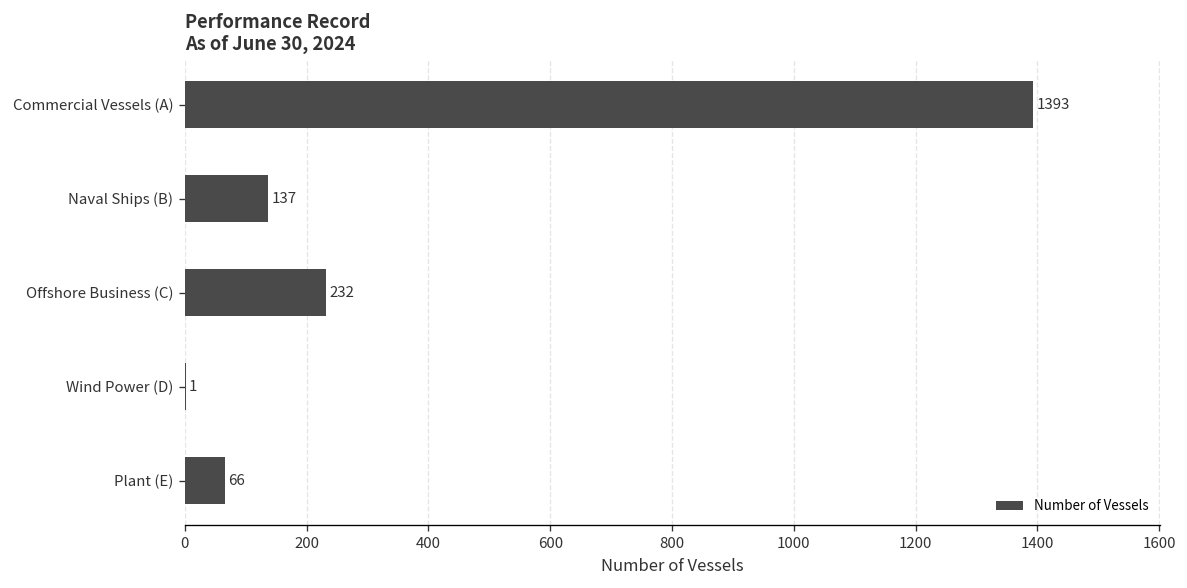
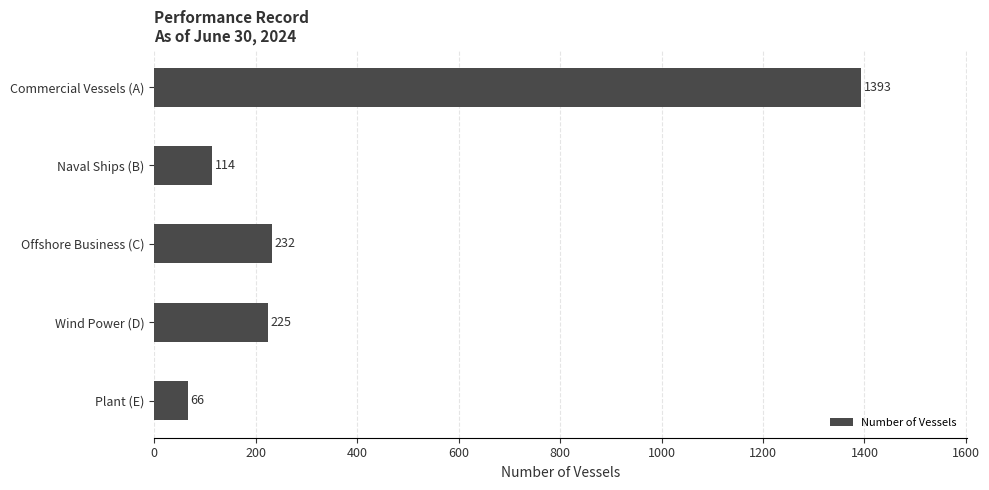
  {
    "Commercial Vessels (A)": 1393,
-   "Naval Ships (B)": 137,
+   "Naval Ships (B)": 114,
    "Offshore Business (C)": 232,
-   "Wind Power (D)": 1,
+   "Wind Power (D)": 225,
    "Plant (E)": 66
  }
